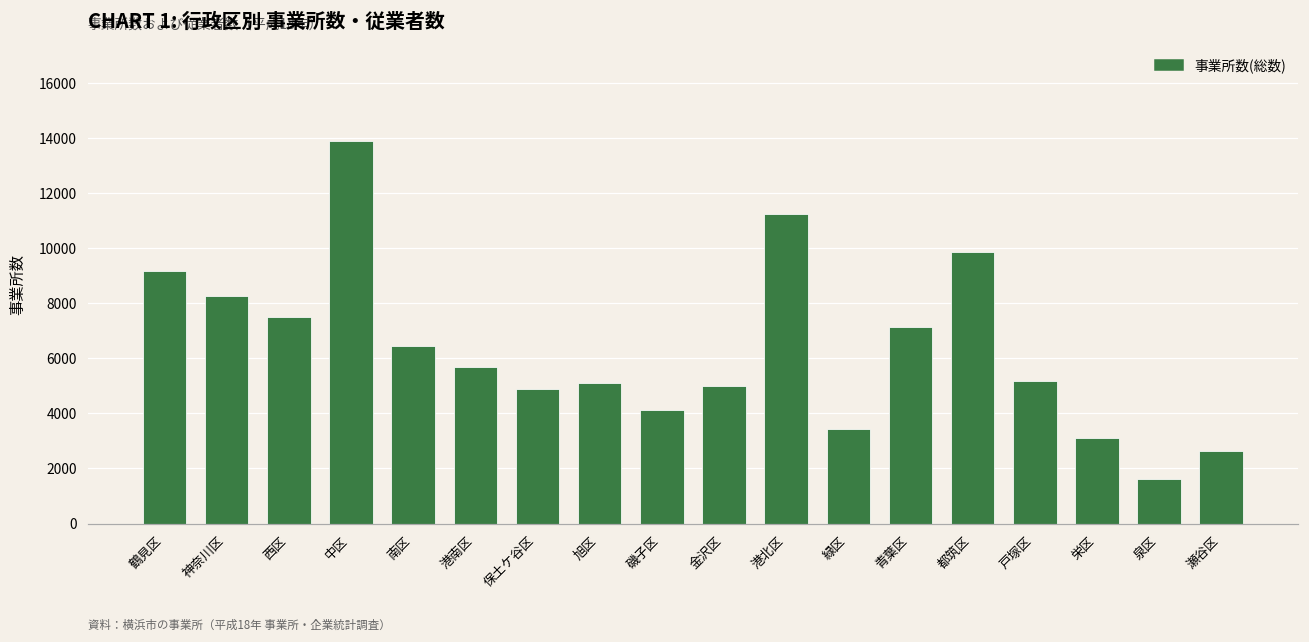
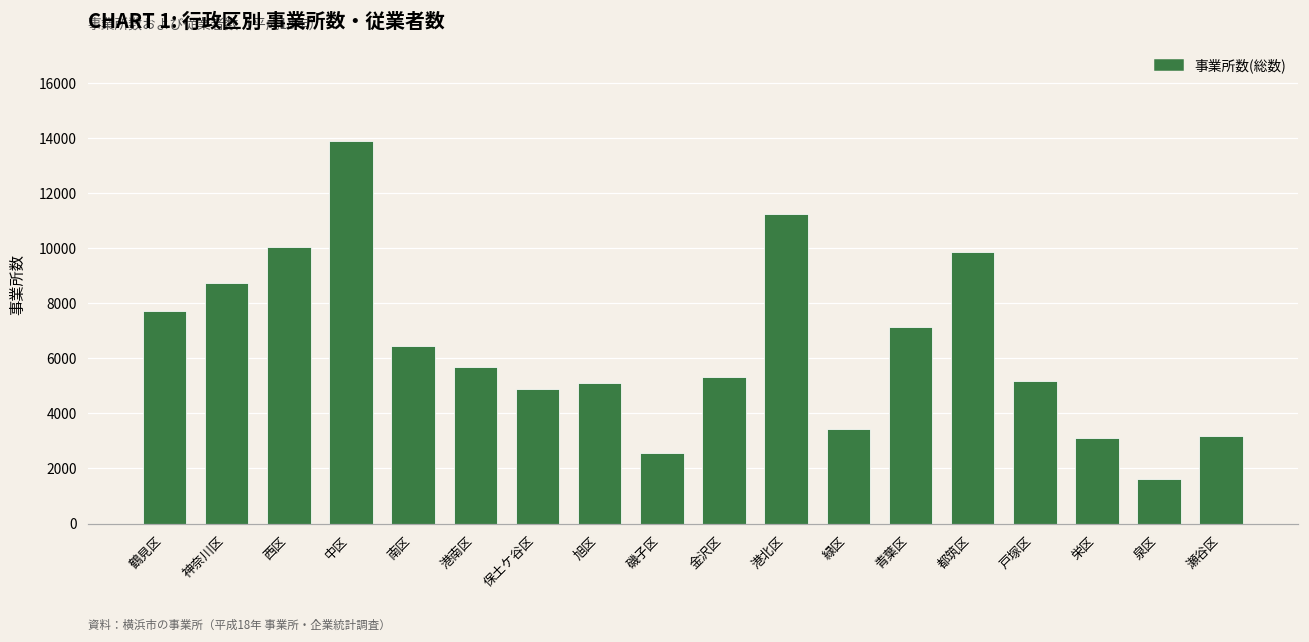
  {
-   "鶴見区": 9200,
-   "神奈川区": 8300,
-   "西区": 7500,
+   "鶴見区": 7700,
+   "神奈川区": 8700,
+   "西区": 10000,
    "中区": 13900,
    "南区": 6400,
    "港南区": 5700,
    "保土ケ谷区": 4900,
    "旭区": 5100,
-   "磯子区": 4100,
-   "金沢区": 5000,
+   "磯子区": 2600,
+   "金沢区": 5300,
    "港北区": 11200,
    "緑区": 3400,
    "青葉区": 7100,
    "都筑区": 9900,
    "戸塚区": 5200,
    "栄区": 3100,
    "泉区": 1600,
-   "瀬谷区": 2600
+   "瀬谷区": 3200
  }
